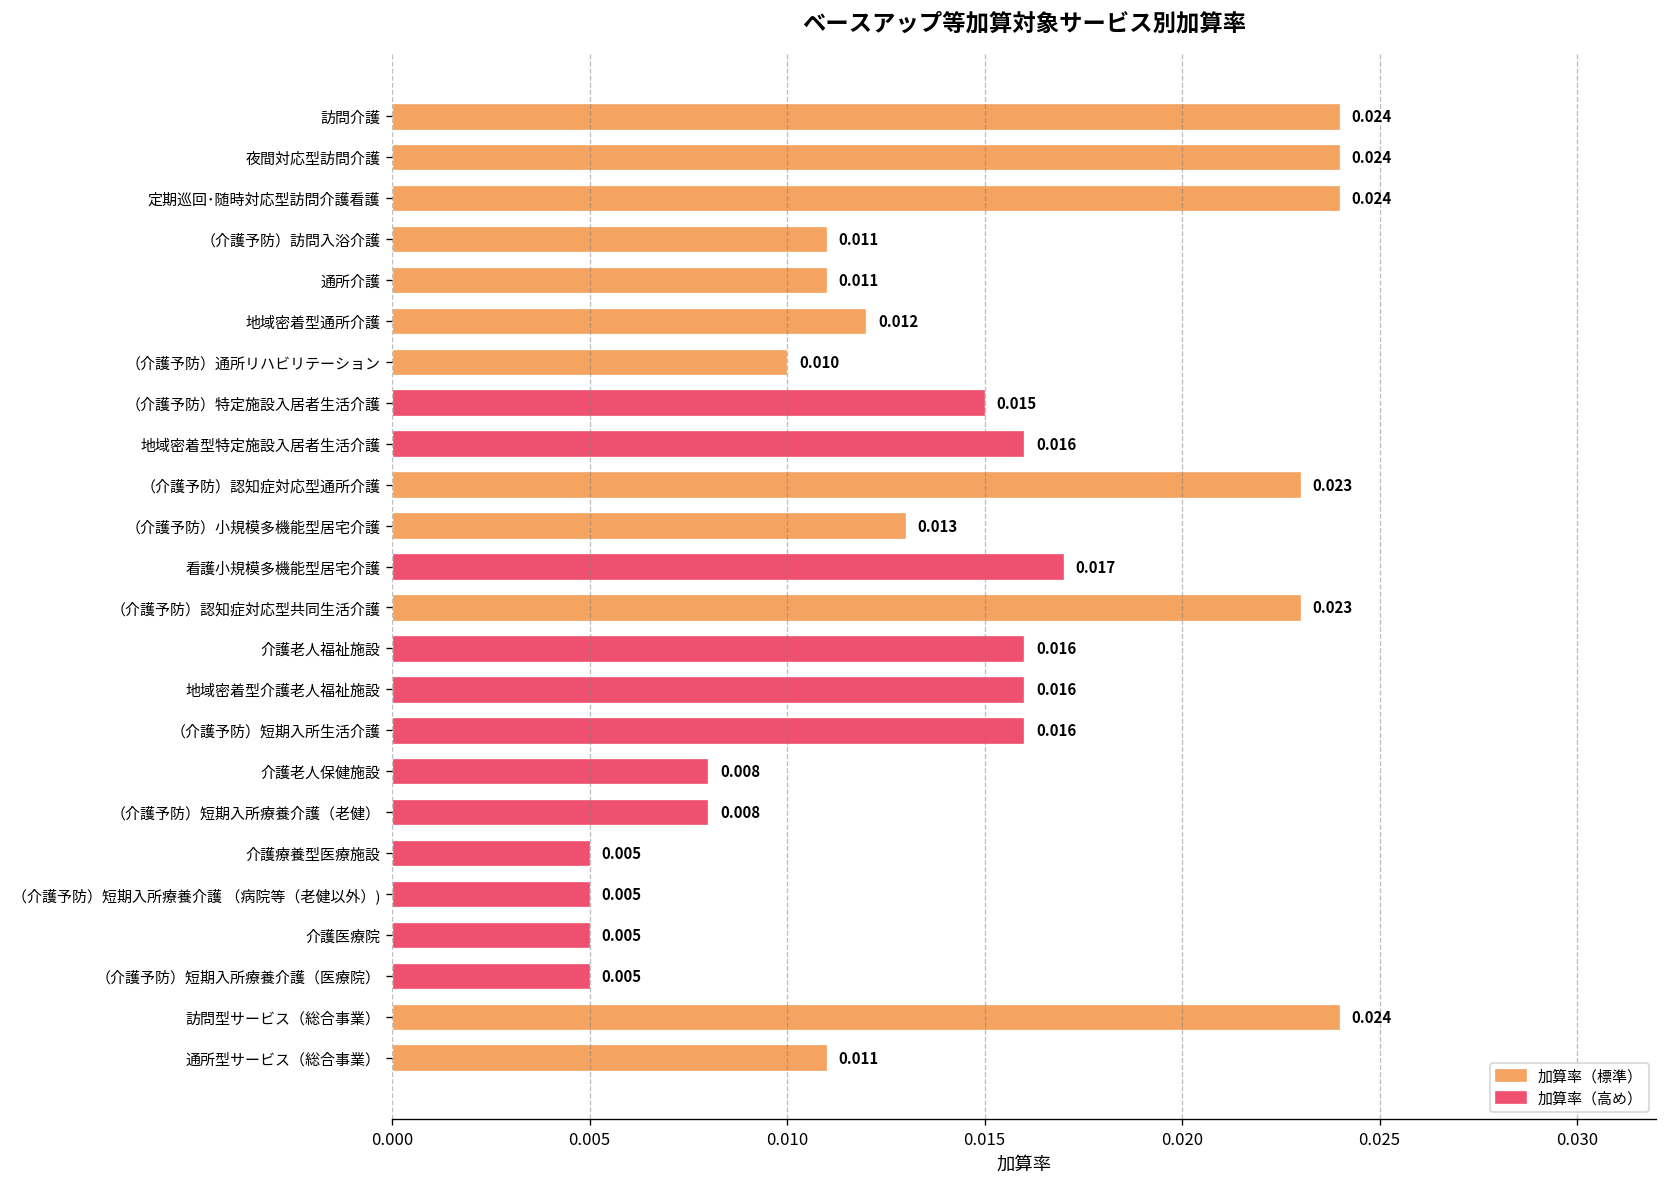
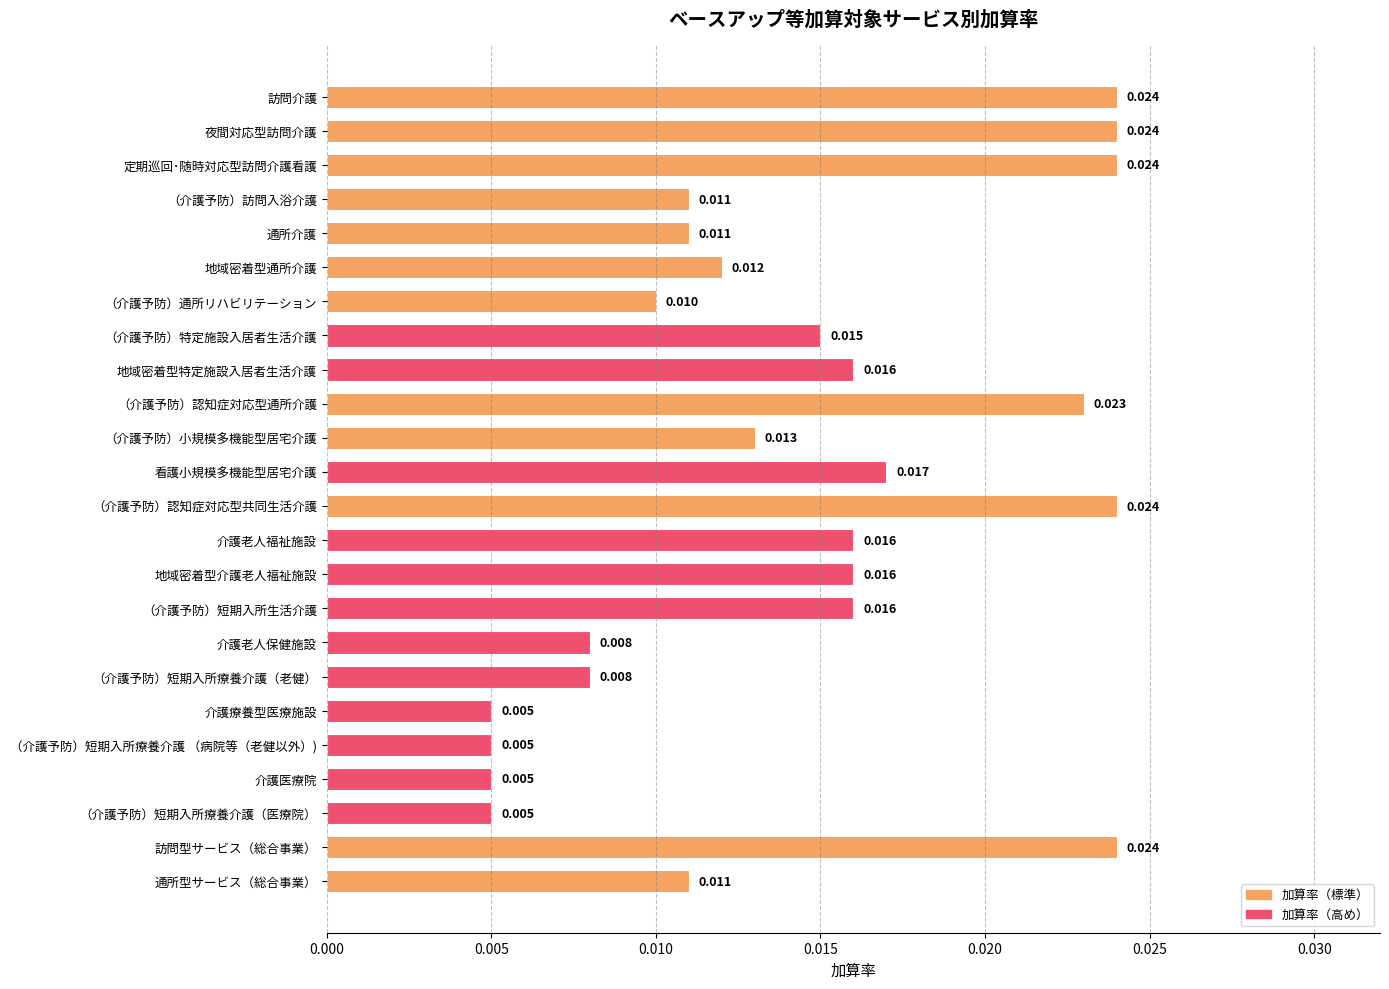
  {
    "訪問介護": 0.024,
    "夜間対応型訪問介護": 0.024,
    "定期巡回･随時対応型訪問介護看護": 0.024,
    "（介護予防）訪問入浴介護": 0.011,
    "通所介護": 0.011,
    "地域密着型通所介護": 0.012,
    "（介護予防）通所リハビリテーション": 0.010,
    "（介護予防）特定施設入居者生活介護": 0.015,
    "地域密着型特定施設入居者生活介護": 0.016,
    "（介護予防）認知症対応型通所介護": 0.023,
    "（介護予防）小規模多機能型居宅介護": 0.013,
    "看護小規模多機能型居宅介護": 0.017,
-   "（介護予防）認知症対応型共同生活介護": 0.023,
+   "（介護予防）認知症対応型共同生活介護": 0.024,
    "介護老人福祉施設": 0.016,
    "地域密着型介護老人福祉施設": 0.016,
    "（介護予防）短期入所生活介護": 0.016,
    "介護老人保健施設": 0.008,
    "（介護予防）短期入所療養介護（老健）": 0.008,
    "介護療養型医療施設": 0.005,
    "（介護予防）短期入所療養介護 （病院等（老健以外）)": 0.005,
    "介護医療院": 0.005,
    "（介護予防）短期入所療養介護（医療院）": 0.005,
    "訪問型サービス（総合事業）": 0.024,
    "通所型サービス（総合事業）": 0.011
  }
